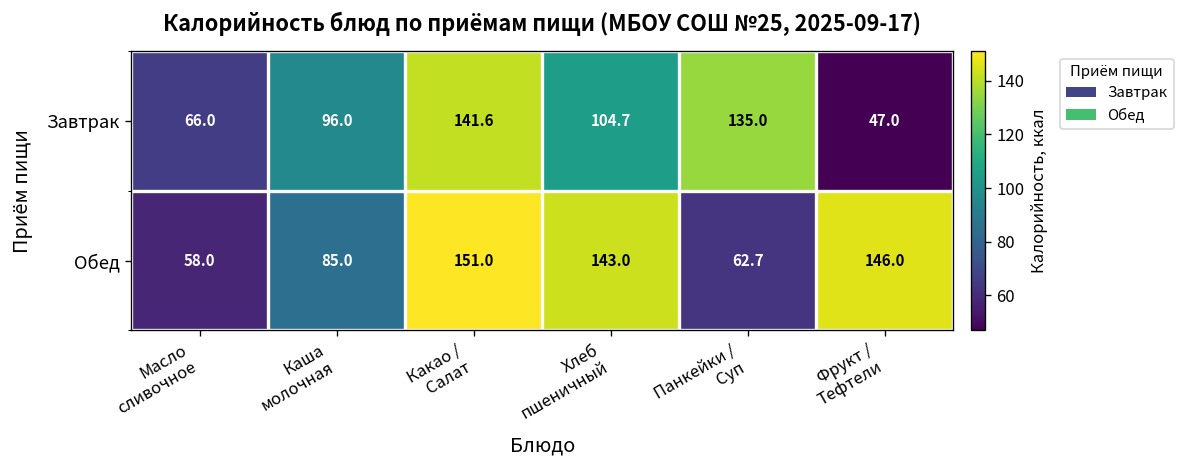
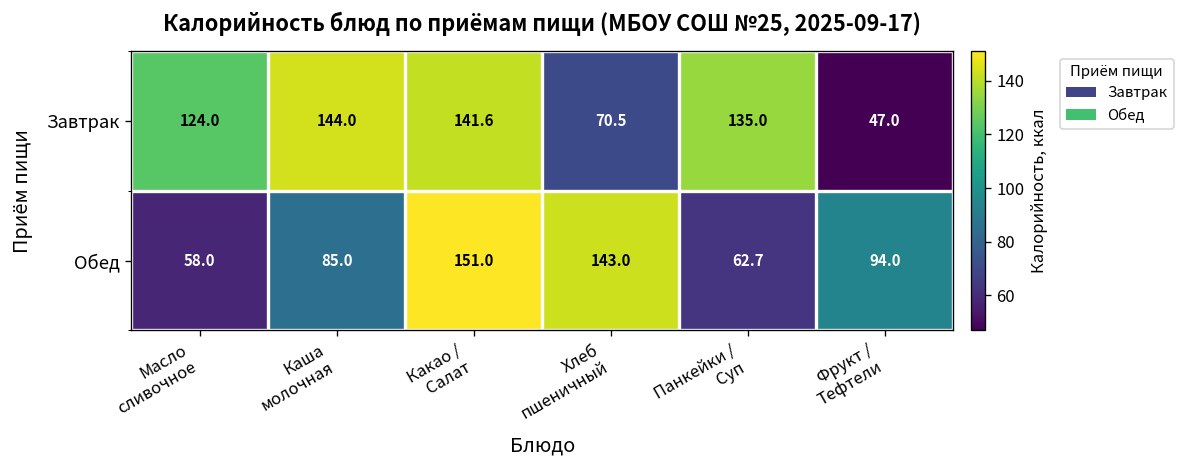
  {
    "Завтрак": {
-     "Масло сливочное": 66.0,
-     "Каша молочная": 96.0,
+     "Масло сливочное": 124.0,
+     "Каша молочная": 144.0,
      "Какао / Салат": 141.6,
-     "Хлеб пшеничный": 104.7,
+     "Хлеб пшеничный": 70.5,
      "Панкейки / Суп": 135.0,
      "Фрукт / Тефтели": 47.0
    },
    "Обед": {
      "Масло сливочное": 58.0,
      "Каша молочная": 85.0,
      "Какао / Салат": 151.0,
      "Хлеб пшеничный": 143.0,
      "Панкейки / Суп": 62.7,
-     "Фрукт / Тефтели": 146.0
+     "Фрукт / Тефтели": 94.0
    }
  }
